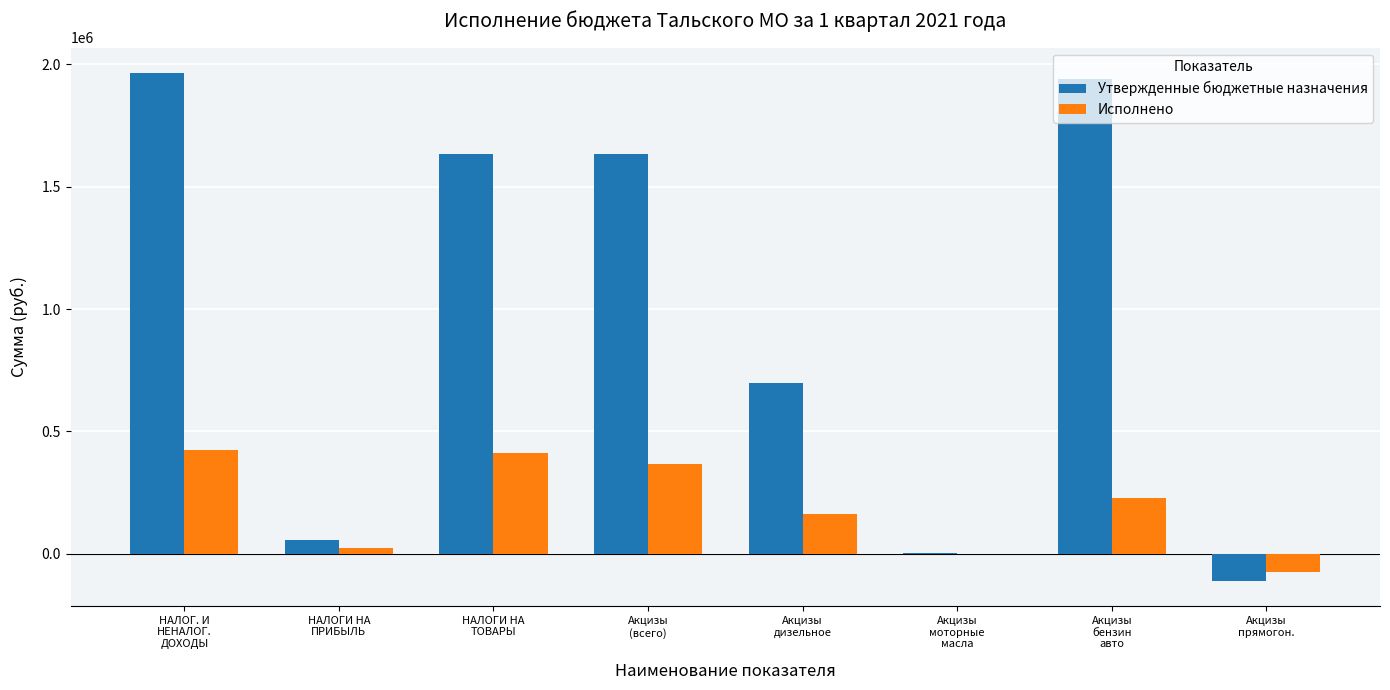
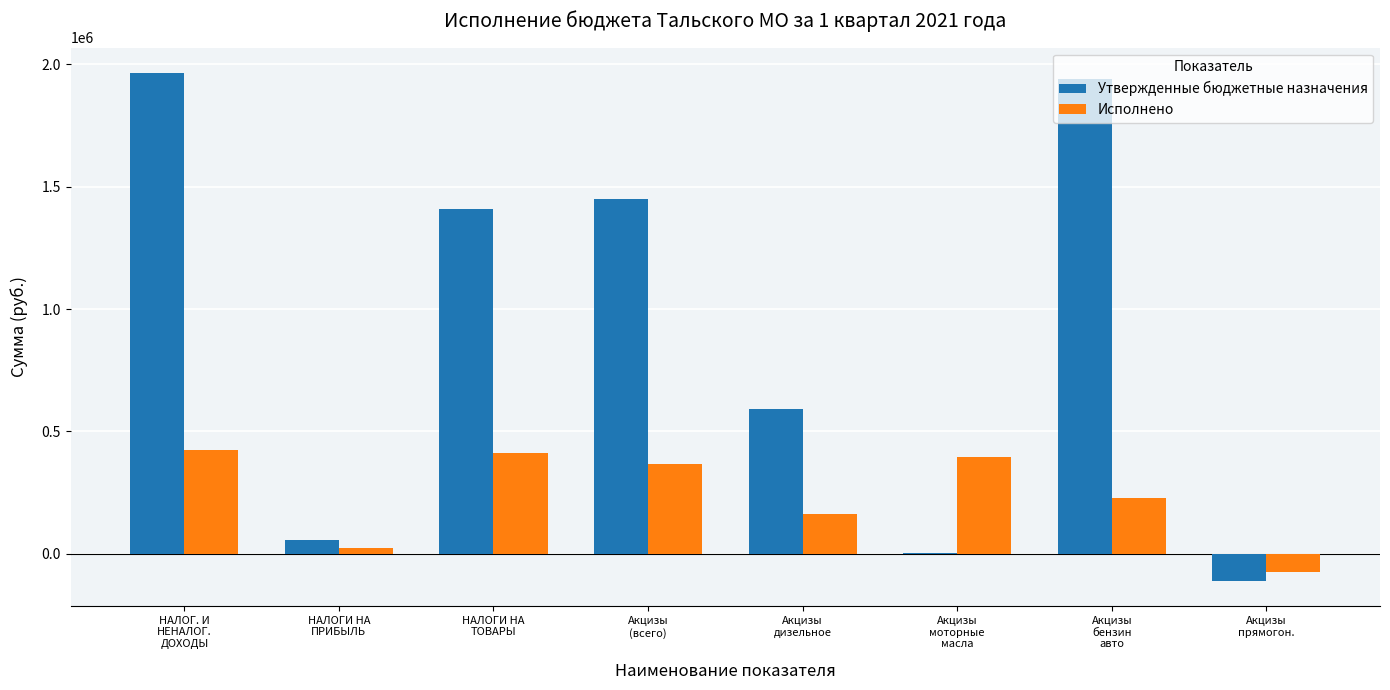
  {
    "Утвержденные бюджетные назначения": {
      "НАЛОГ. И НЕНАЛОГ. ДОХОДЫ": 1960000,
      "НАЛОГИ НА ПРИБЫЛЬ": 60000,
-     "НАЛОГИ НА ТОВАРЫ": 1630000,
-     "Акцизы (всего)": 1630000,
-     "Акцизы дизельное": 700000,
+     "НАЛОГИ НА ТОВАРЫ": 1410000,
+     "Акцизы (всего)": 1450000,
+     "Акцизы дизельное": 590000,
      "Акцизы прямогон.": -110000
    },
    "Исполнено": {
      "НАЛОГ. И НЕНАЛОГ. ДОХОДЫ": 420000,
      "НАЛОГИ НА ПРИБЫЛЬ": 30000,
      "НАЛОГИ НА ТОВАРЫ": 410000,
      "Акцизы (всего)": 370000,
      "Акцизы дизельное": 160000,
-     "Акцизы моторные масла": 0,
+     "Акцизы моторные масла": 390000,
      "Акцизы бензин авто": 230000,
      "Акцизы прямогон.": -70000
    }
  }
